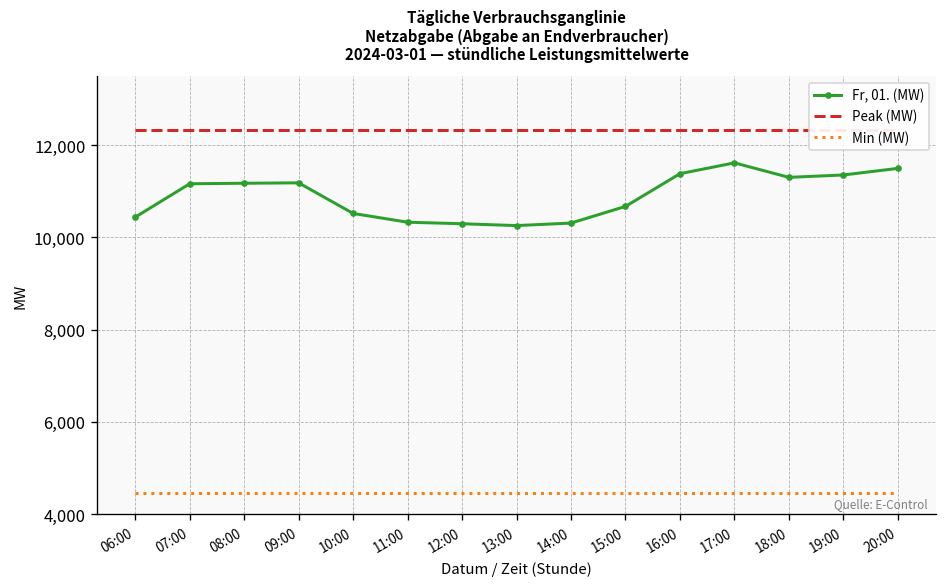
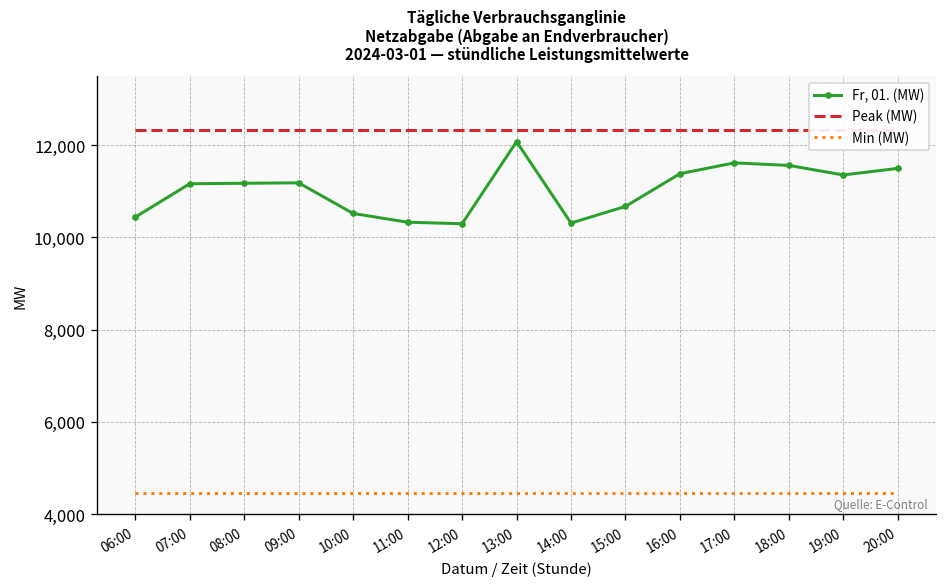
  {
    "Fr, 01. (MW)": {
      "06:00": "10,400",
      "07:00": "11,200",
      "08:00": "11,200",
      "09:00": "11,200",
      "10:00": "10,500",
      "11:00": "10,300",
      "12:00": "10,300",
-     "13:00": "10,300",
+     "13:00": "12,100",
      "14:00": "10,300",
      "15:00": "10,700",
      "16:00": "11,400",
      "17:00": "11,600",
-     "18:00": "11,300",
+     "18:00": "11,600",
      "19:00": "11,400",
      "20:00": "11,500"
    },
    "Peak (MW)": {
      "06:00": "12,300",
      "07:00": "12,300",
      "08:00": "12,300",
      "09:00": "12,300",
      "10:00": "12,300",
      "11:00": "12,300",
      "12:00": "12,300",
      "13:00": "12,300",
      "14:00": "12,300",
      "15:00": "12,300",
      "16:00": "12,300",
      "17:00": "12,300",
      "18:00": "12,300"
    },
    "Min (MW)": {
      "06:00": "4,500",
      "07:00": "4,500",
      "08:00": "4,500",
      "09:00": "4,500",
      "10:00": "4,500",
      "11:00": "4,500",
      "12:00": "4,500",
      "13:00": "4,500",
      "14:00": "4,500",
      "15:00": "4,500",
      "16:00": "4,500",
      "17:00": "4,500",
      "18:00": "4,500",
      "19:00": "4,500",
      "20:00": "4,500"
    }
  }
